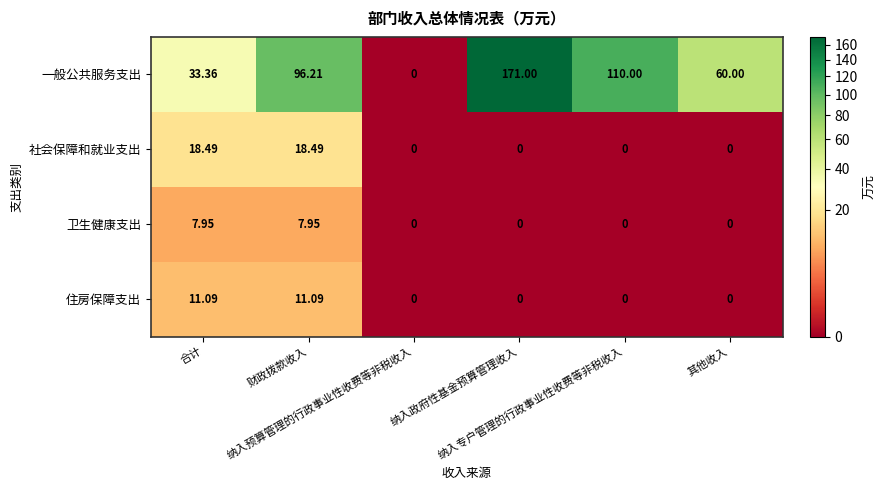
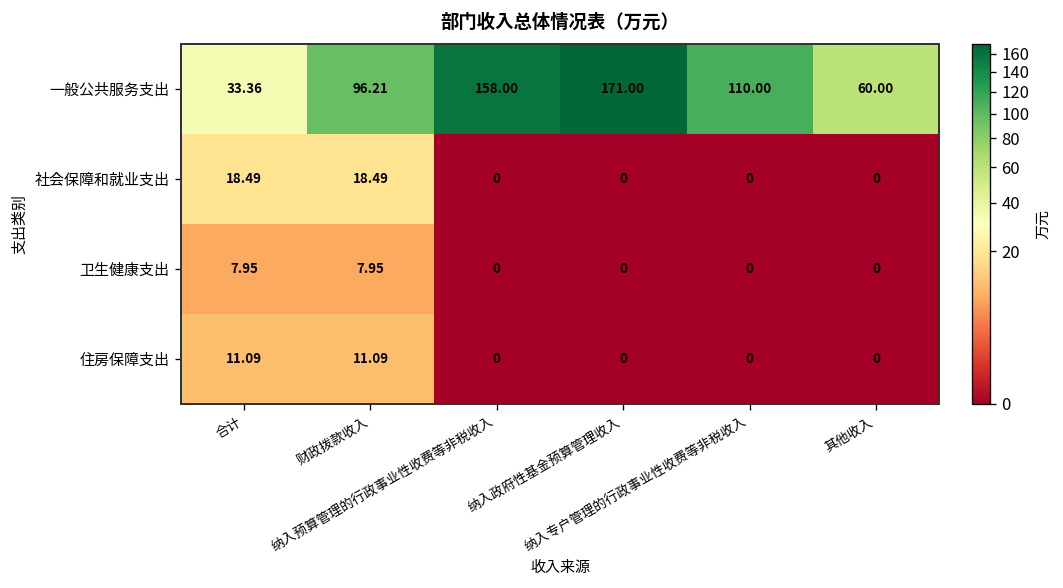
  {
    "一般公共服务支出": {
      "合计": 33.36,
      "财政拨款收入": 96.21,
-     "纳入预算管理的行政事业性收费等非税收入": 0,
+     "纳入预算管理的行政事业性收费等非税收入": 158.00,
      "纳入政府性基金预算管理收入": 171.00,
      "纳入专户管理的行政事业性收费等非税收入": 110.00,
      "其他收入": 60.00
    },
    "社会保障和就业支出": {
      "合计": 18.49,
      "财政拨款收入": 18.49,
      "纳入预算管理的行政事业性收费等非税收入": 0,
      "纳入政府性基金预算管理收入": 0,
      "纳入专户管理的行政事业性收费等非税收入": 0,
      "其他收入": 0
    },
    "卫生健康支出": {
      "合计": 7.95,
      "财政拨款收入": 7.95,
      "纳入预算管理的行政事业性收费等非税收入": 0,
      "纳入政府性基金预算管理收入": 0,
      "纳入专户管理的行政事业性收费等非税收入": 0,
      "其他收入": 0
    },
    "住房保障支出": {
      "合计": 11.09,
      "财政拨款收入": 11.09,
      "纳入预算管理的行政事业性收费等非税收入": 0,
      "纳入政府性基金预算管理收入": 0,
      "纳入专户管理的行政事业性收费等非税收入": 0,
      "其他收入": 0
    }
  }
